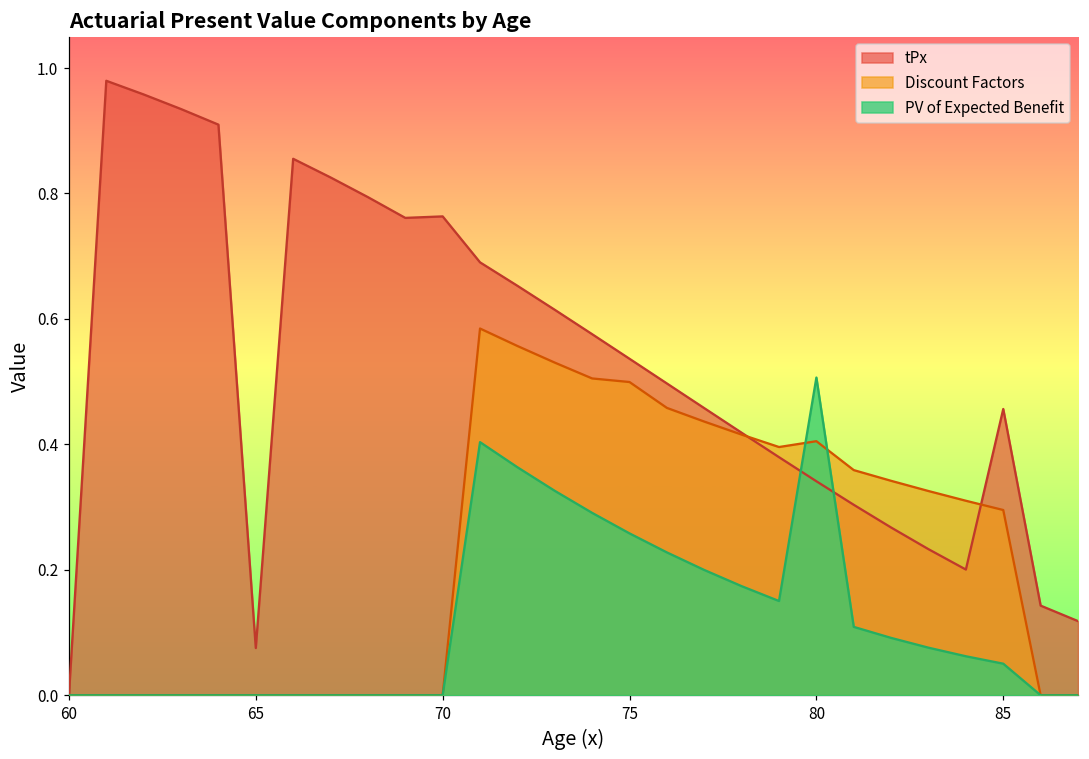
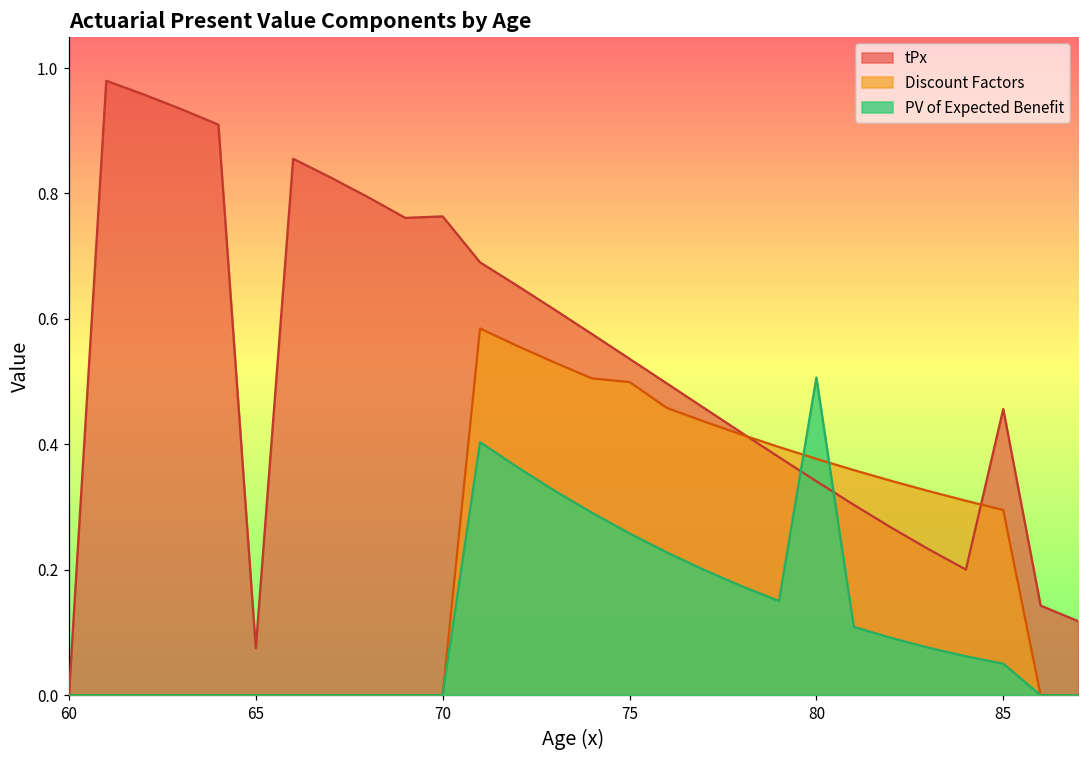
  {
    "tPx": {
      "65": 0.08,
      "70": 0.76,
      "75": 0.54,
      "80": 0.34,
      "85": 0.46
    },
    "Discount Factors": {
      "75": 0.50,
-     "80": 0.41,
+     "80": 0.38,
      "85": 0.30
    },
    "PV of Expected Benefit": {
      "75": 0.26,
      "80": 0.51,
      "85": 0.05
    }
  }
